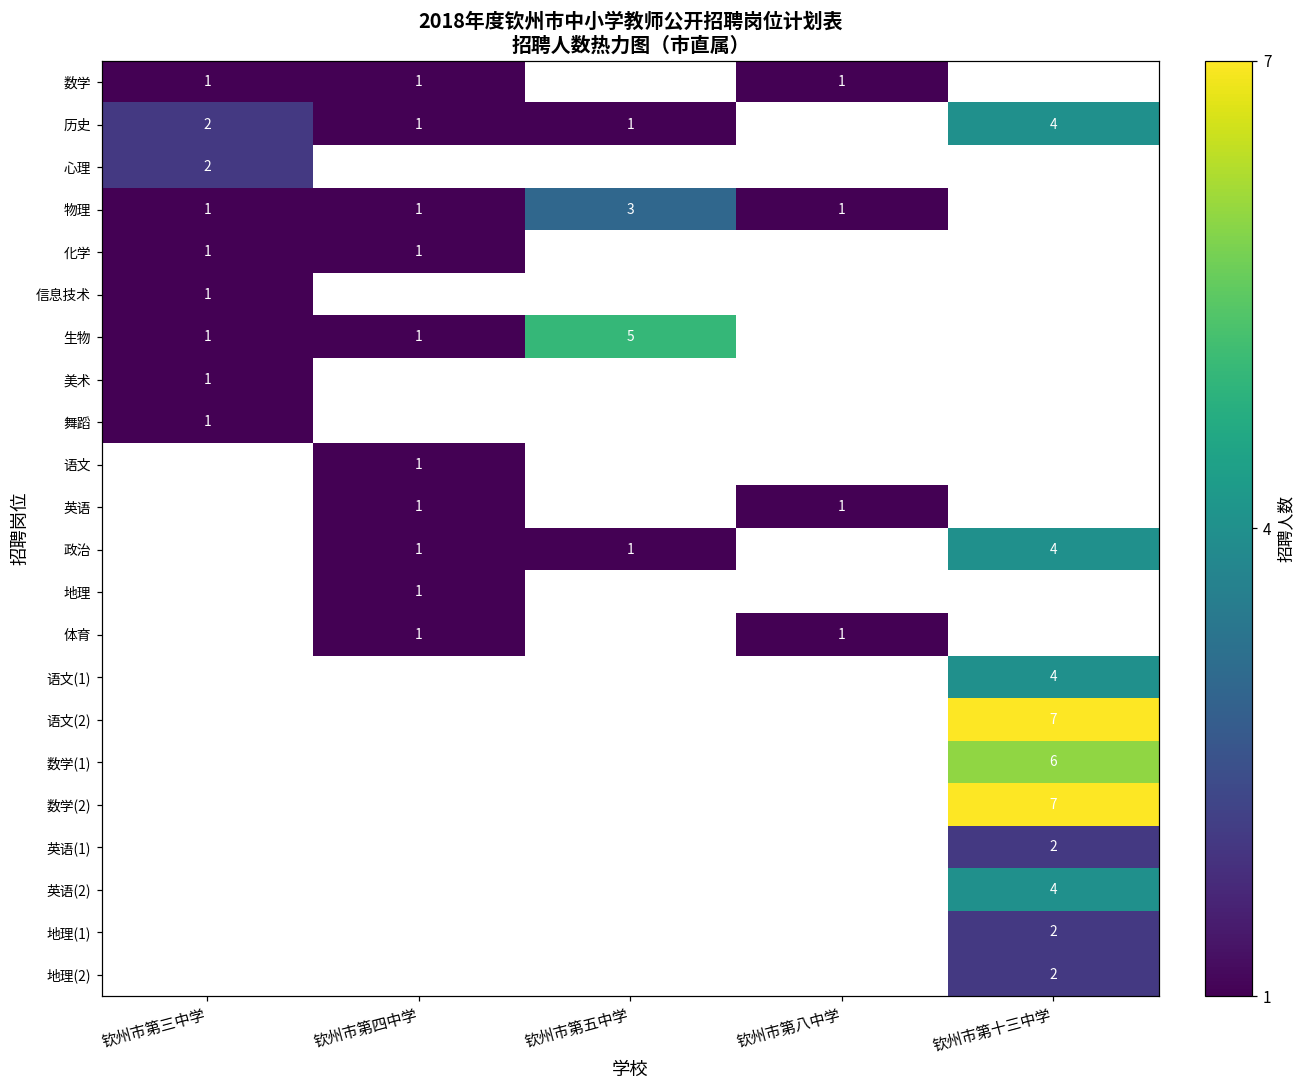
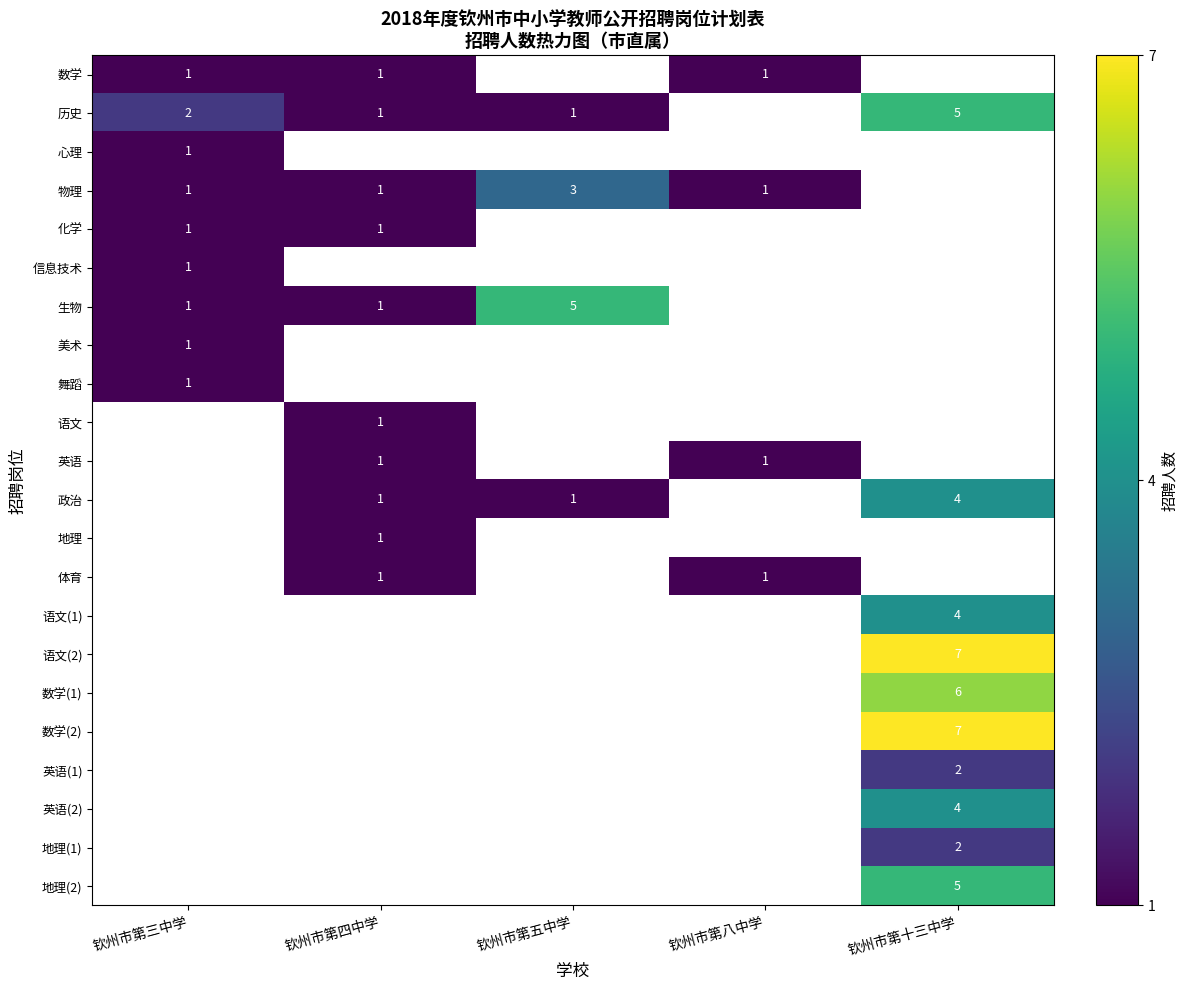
  {
    "数学": {
      "钦州市第三中学": 1,
      "钦州市第四中学": 1,
      "钦州市第八中学": 1
    },
    "历史": {
      "钦州市第三中学": 2,
      "钦州市第四中学": 1,
      "钦州市第五中学": 1,
-     "钦州市第十三中学": 4
+     "钦州市第十三中学": 5
    },
    "心理": {
-     "钦州市第三中学": 2
+     "钦州市第三中学": 1
    },
    "物理": {
      "钦州市第三中学": 1,
      "钦州市第四中学": 1,
      "钦州市第五中学": 3,
      "钦州市第八中学": 1
    },
    "化学": {
      "钦州市第三中学": 1,
      "钦州市第四中学": 1
    },
    "信息技术": {
      "钦州市第三中学": 1
    },
    "生物": {
      "钦州市第三中学": 1,
      "钦州市第四中学": 1,
      "钦州市第五中学": 5
    },
    "美术": {
      "钦州市第三中学": 1
    },
    "舞蹈": {
      "钦州市第三中学": 1
    },
    "语文": {
      "钦州市第四中学": 1
    },
    "英语": {
      "钦州市第四中学": 1,
      "钦州市第八中学": 1
    },
    "政治": {
      "钦州市第四中学": 1,
      "钦州市第五中学": 1,
      "钦州市第十三中学": 4
    },
    "地理": {
      "钦州市第四中学": 1
    },
    "体育": {
      "钦州市第四中学": 1,
      "钦州市第八中学": 1
    },
    "语文(1)": {
      "钦州市第十三中学": 4
    },
    "语文(2)": {
      "钦州市第十三中学": 7
    },
    "数学(1)": {
      "钦州市第十三中学": 6
    },
    "数学(2)": {
      "钦州市第十三中学": 7
    },
    "英语(1)": {
      "钦州市第十三中学": 2
    },
    "英语(2)": {
      "钦州市第十三中学": 4
    },
    "地理(1)": {
      "钦州市第十三中学": 2
    },
    "地理(2)": {
-     "钦州市第十三中学": 2
+     "钦州市第十三中学": 5
    }
  }
